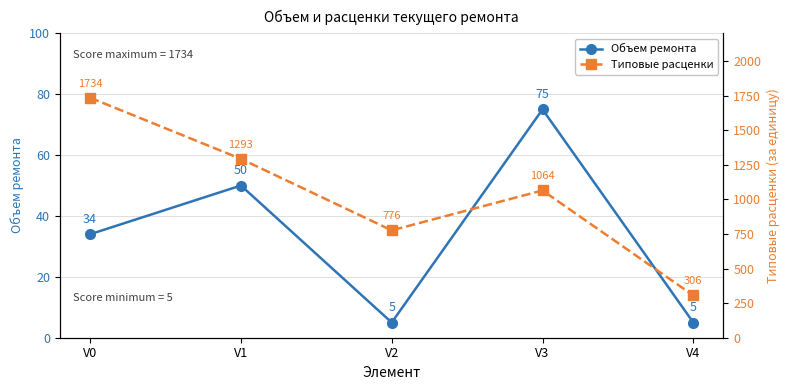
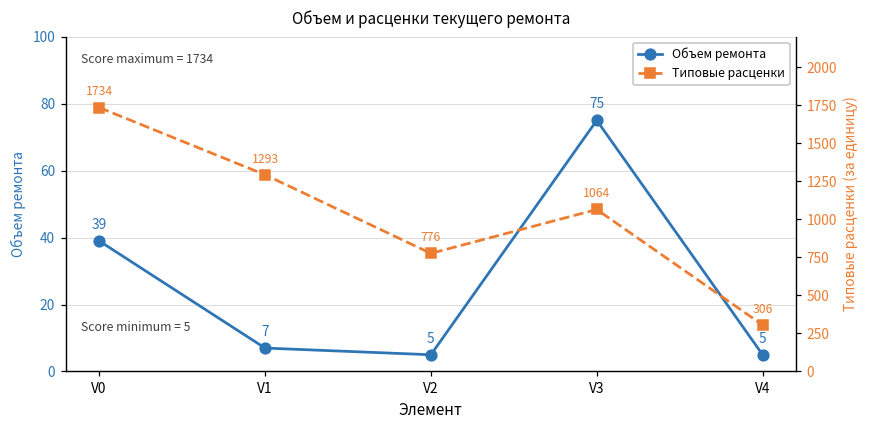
  {
    "Объем ремонта": {
-     "V0": 34,
-     "V1": 50,
+     "V0": 39,
+     "V1": 7,
      "V2": 5,
      "V3": 75,
      "V4": 5
    },
    "Типовые расценки": {
      "V0": 1734,
      "V1": 1293,
      "V2": 776,
      "V3": 1064,
      "V4": 306
    }
  }
